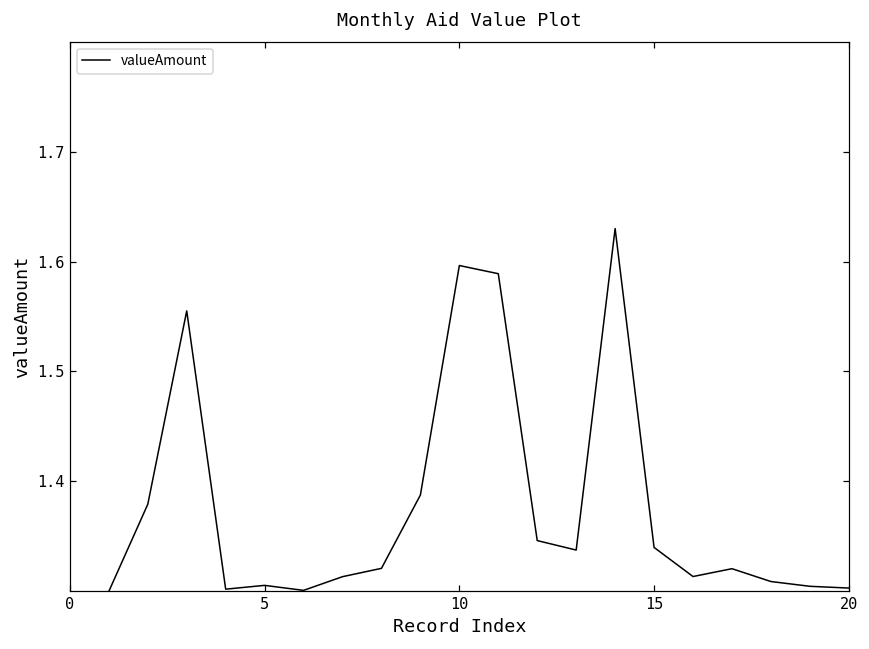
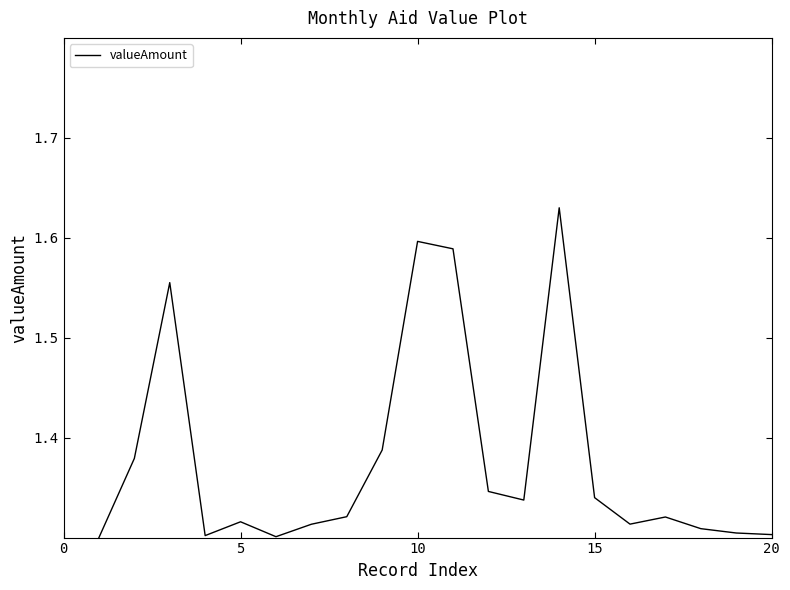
  {
-   "5": 1.31,
+   "5": 1.32,
    "10": 1.60,
    "15": 1.34,
    "20": 1.30
  }
